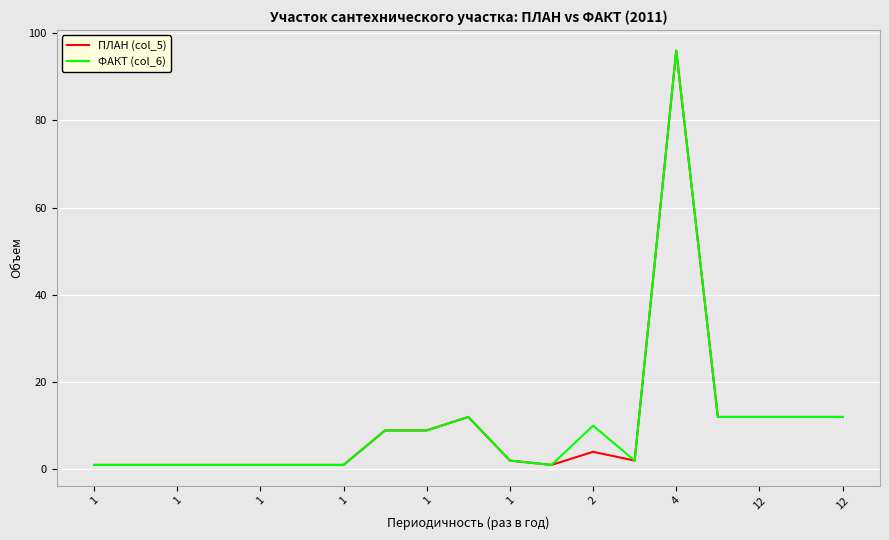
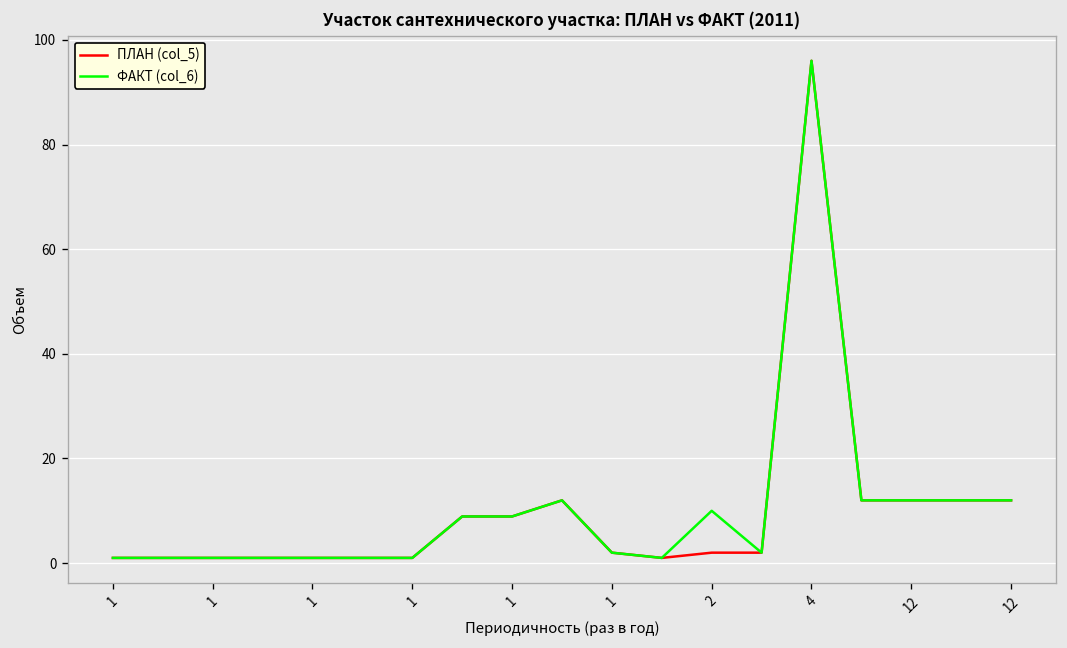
  {
    "ПЛАН (col_5)": {
-     "2": 4
+     "2": 2
    },
    "ФАКТ (col_6)": {
      "2": 10
    }
  }
